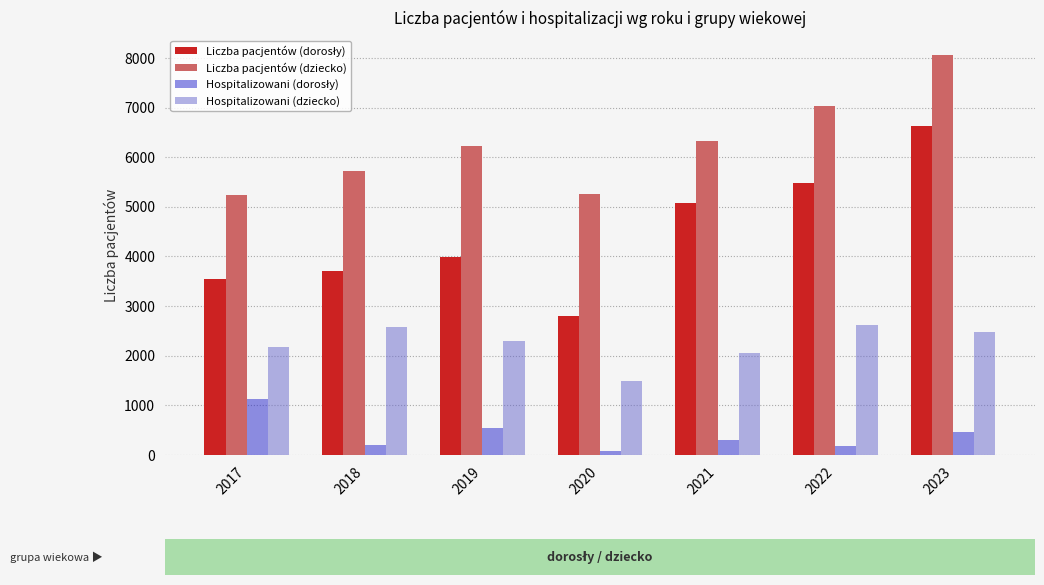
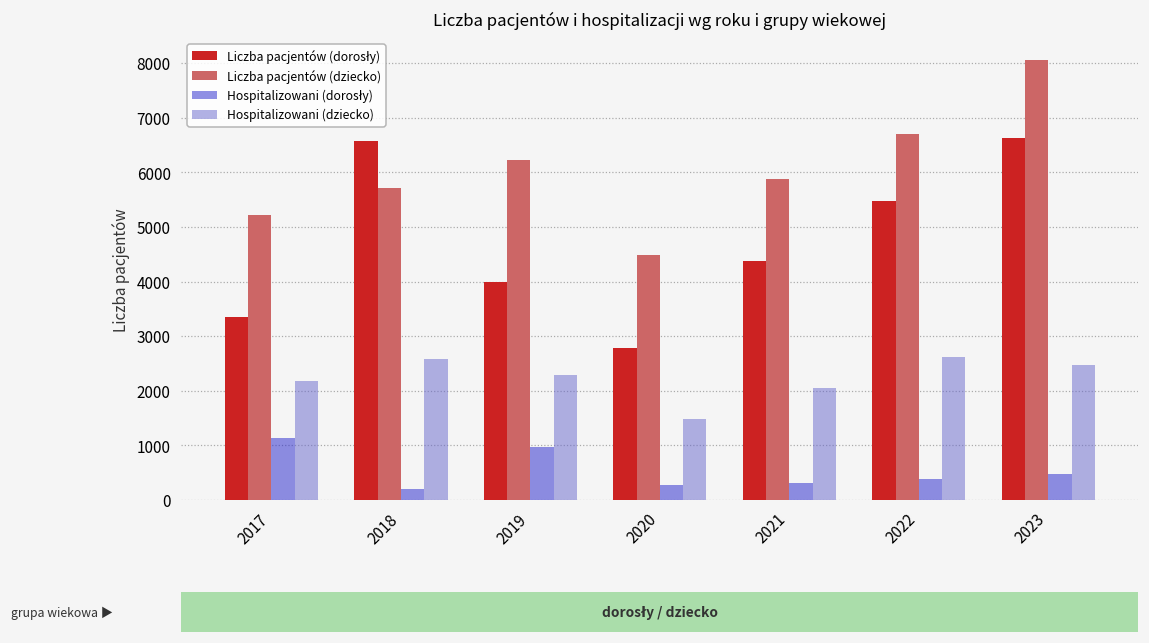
  {
    "Liczba pacjentów (dorosły)": {
-     "2017": 3500,
-     "2018": 3700,
+     "2017": 3400,
+     "2018": 6600,
      "2019": 4000,
      "2020": 2800,
-     "2021": 5100,
+     "2021": 4400,
      "2022": 5500,
      "2023": 6600
    },
    "Liczba pacjentów (dziecko)": {
      "2017": 5200,
      "2018": 5700,
      "2019": 6200,
-     "2020": 5300,
-     "2021": 6300,
-     "2022": 7000,
+     "2020": 4500,
+     "2021": 5900,
+     "2022": 6700,
      "2023": 8100
    },
    "Hospitalizowani (dorosły)": {
      "2017": 1100,
      "2018": 200,
-     "2019": 500,
-     "2020": 100,
+     "2019": 1000,
+     "2020": 300,
      "2021": 300,
-     "2022": 200,
+     "2022": 400,
      "2023": 500
    },
    "Hospitalizowani (dziecko)": {
      "2017": 2200,
      "2018": 2600,
      "2019": 2300,
      "2020": 1500,
      "2021": 2100,
      "2022": 2600,
      "2023": 2500
    }
  }
